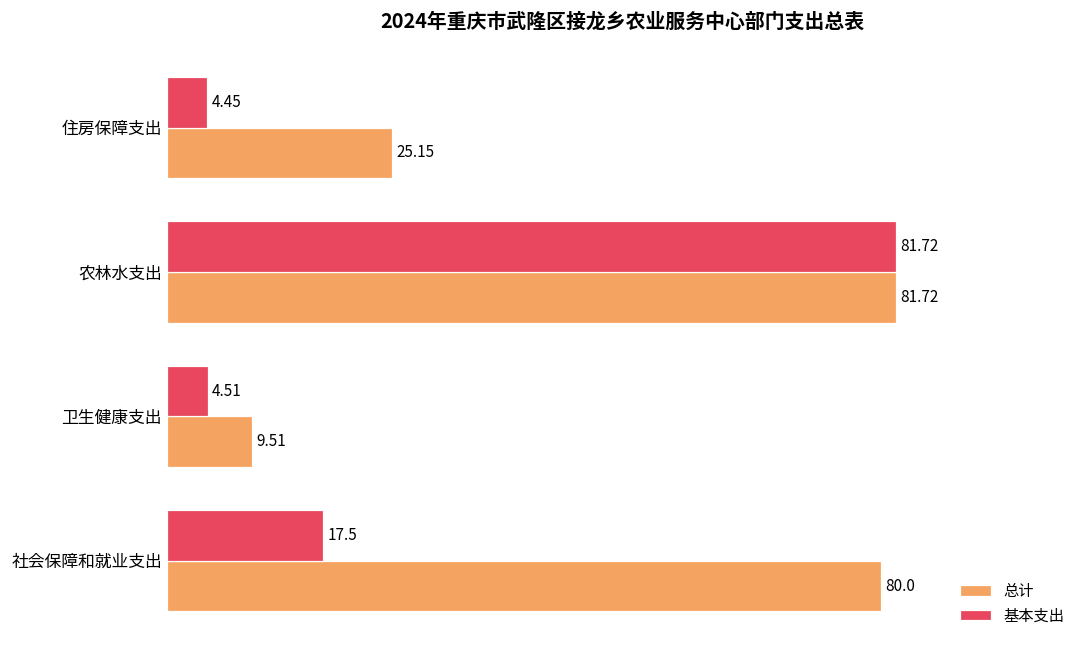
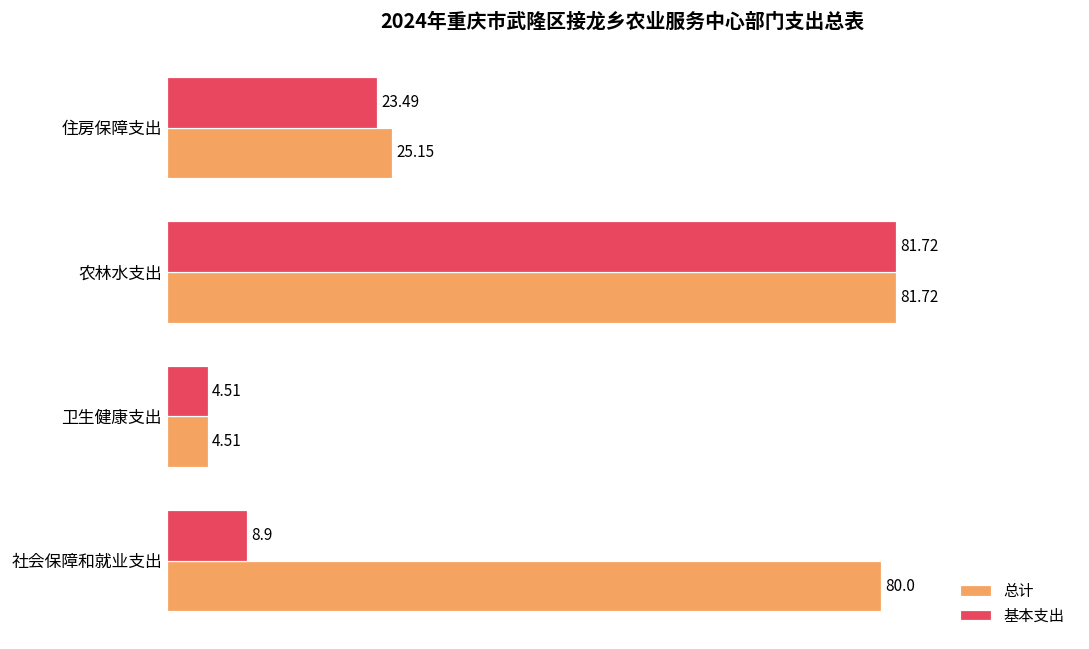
  {
    "总计": {
      "住房保障支出": 25.15,
      "农林水支出": 81.72,
-     "卫生健康支出": 9.51,
+     "卫生健康支出": 4.51,
      "社会保障和就业支出": 80.0
    },
    "基本支出": {
-     "住房保障支出": 4.45,
+     "住房保障支出": 23.49,
      "农林水支出": 81.72,
      "卫生健康支出": 4.51,
-     "社会保障和就业支出": 17.5
+     "社会保障和就业支出": 8.9
    }
  }
